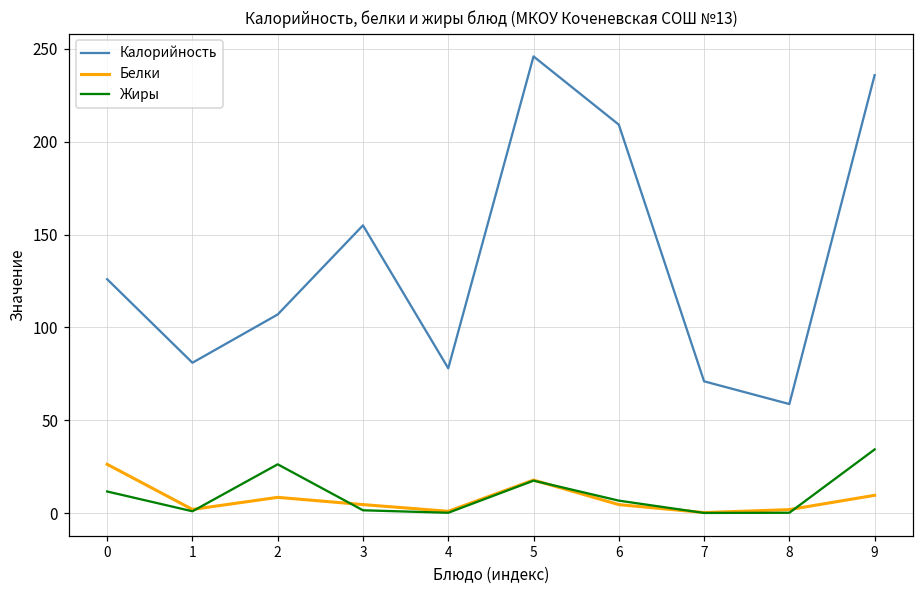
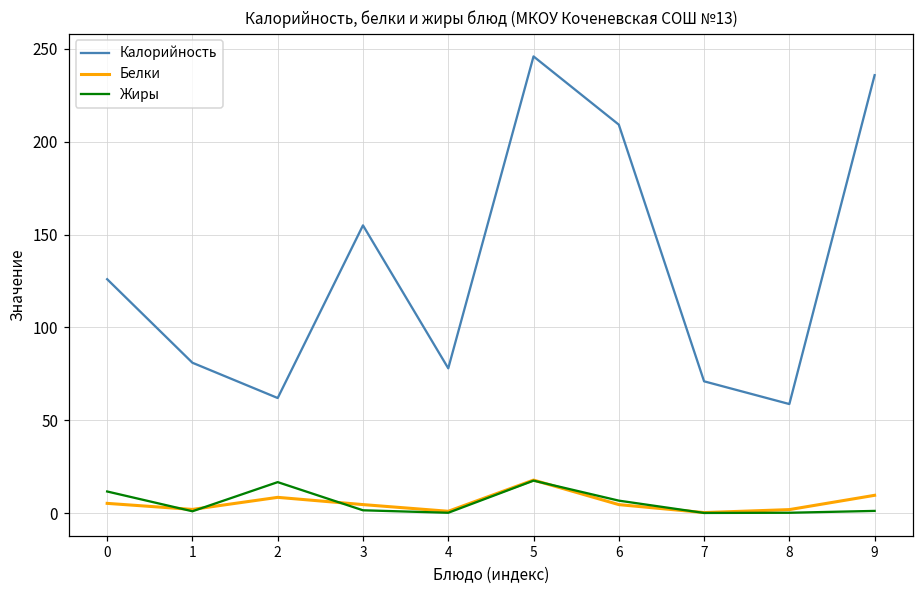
  {
    "Калорийность": {
      "0": 126,
      "1": 81,
-     "2": 107,
+     "2": 62,
      "3": 155,
      "4": 78,
      "5": 246,
      "6": 209,
      "7": 71,
      "8": 59,
      "9": 236
    },
    "Белки": {
-     "0": 26,
+     "0": 5,
      "2": 9,
      "3": 5,
      "6": 5,
      "8": 2,
      "9": 10
    },
    "Жиры": {
      "0": 12,
-     "2": 26,
+     "2": 17,
      "3": 2,
      "6": 7,
      "8": 0,
-     "9": 34
+     "9": 1
    }
  }
